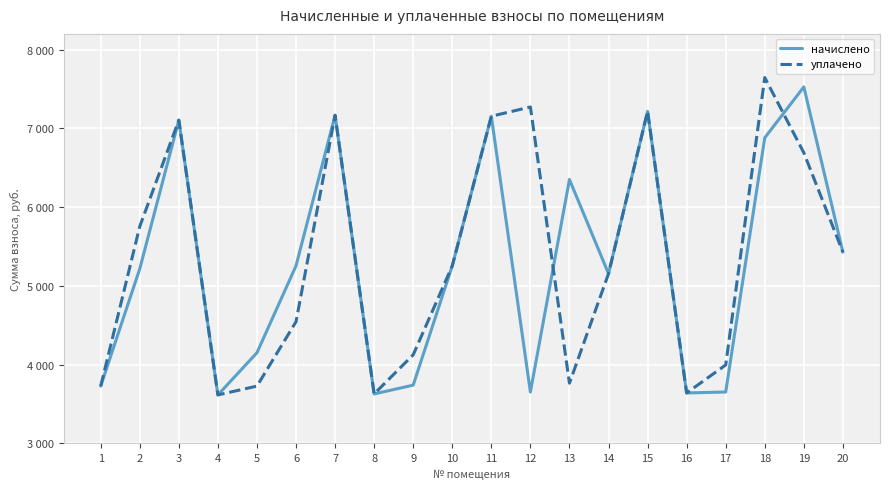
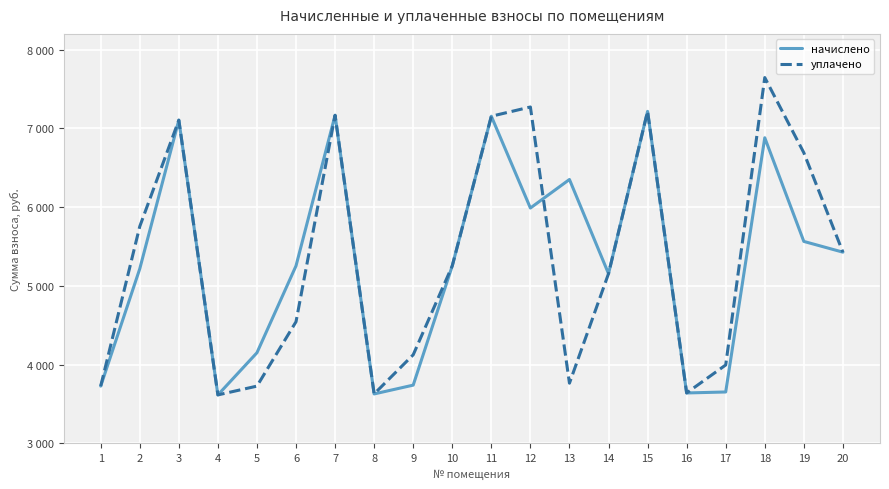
  {
    "начислено": {
      "2": 5200,
      "5": 4200,
      "6": 5300,
      "9": 3700,
-     "12": 3700,
+     "12": 6000,
      "13": 6400,
      "17": 3700,
      "18": 6900,
-     "19": 7500
+     "19": 5600
    },
    "уплачено": {
      "2": 5800,
      "5": 3700,
      "6": 4500,
      "9": 4100,
      "12": 7300,
      "13": 3800,
      "17": 4000,
      "18": 7600,
      "19": 6700
    }
  }
